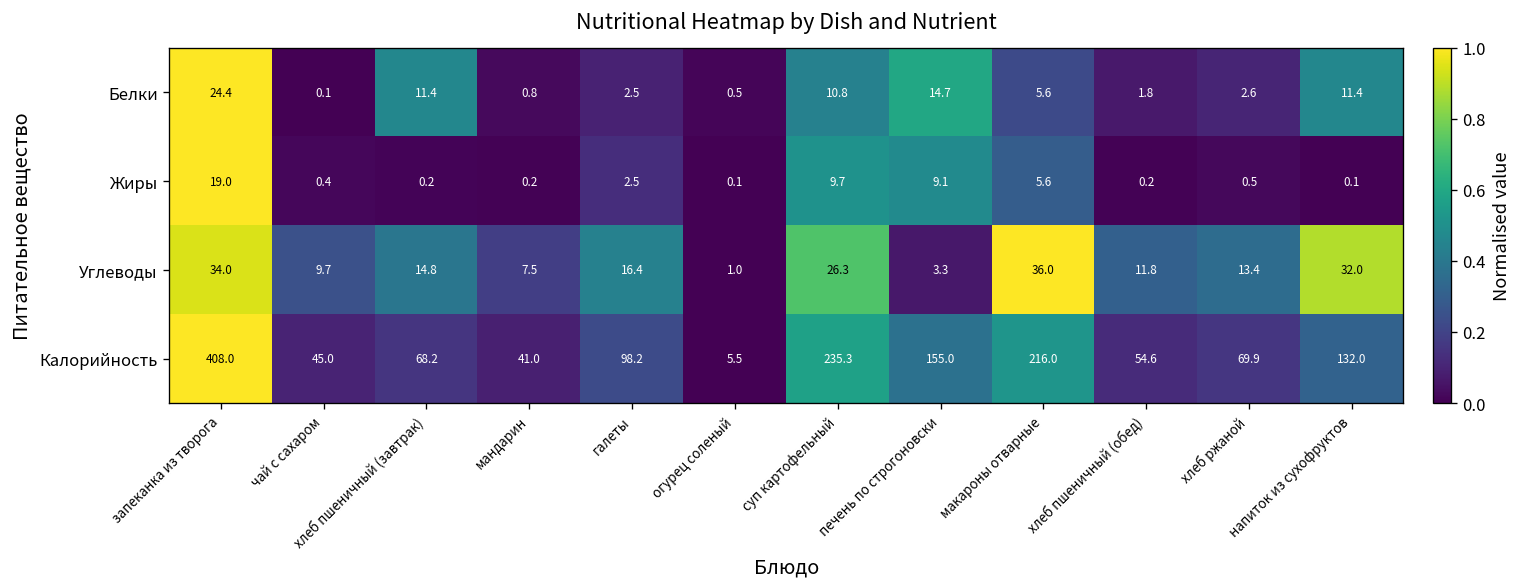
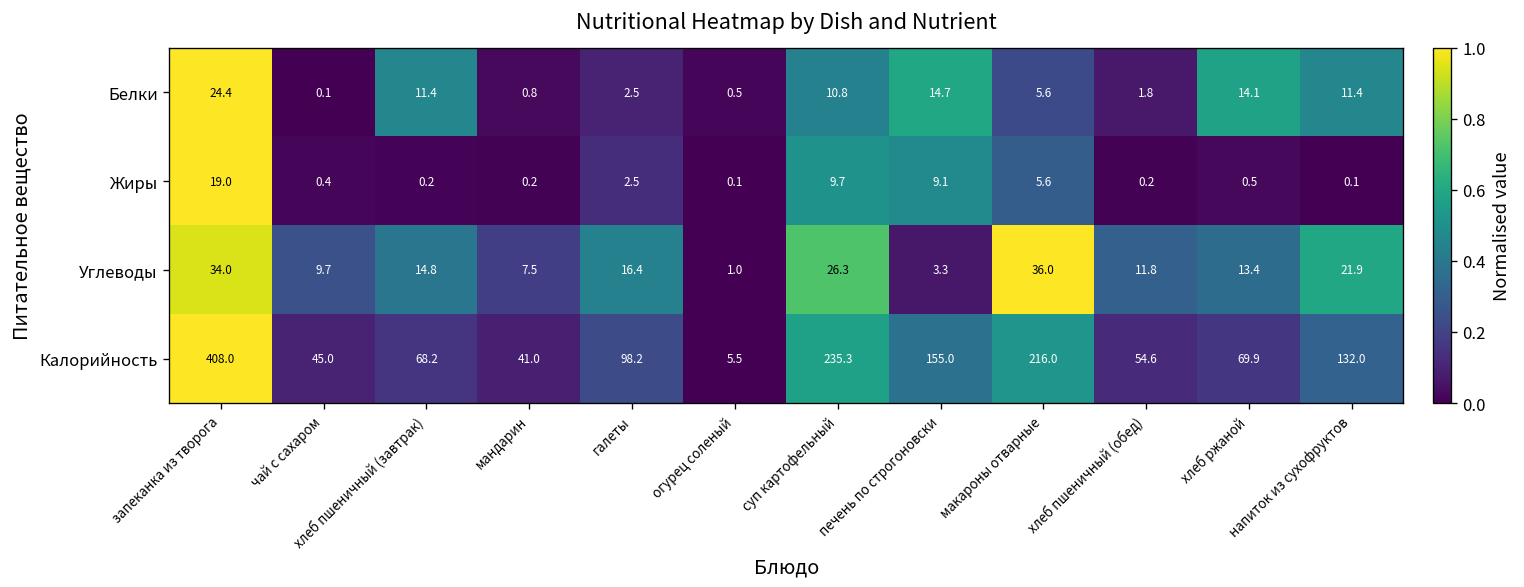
  {
    "Белки": {
      "запеканка из творога": 24.4,
      "чай с сахаром": 0.1,
      "хлеб пшеничный (завтрак)": 11.4,
      "мандарин": 0.8,
      "галеты": 2.5,
      "огурец соленый": 0.5,
      "суп картофельный": 10.8,
      "печень по строгоновски": 14.7,
      "макароны отварные": 5.6,
      "хлеб пшеничный (обед)": 1.8,
-     "хлеб ржаной": 2.6,
+     "хлеб ржаной": 14.1,
      "напиток из сухофруктов": 11.4
    },
    "Жиры": {
      "запеканка из творога": 19.0,
      "чай с сахаром": 0.4,
      "хлеб пшеничный (завтрак)": 0.2,
      "мандарин": 0.2,
      "галеты": 2.5,
      "огурец соленый": 0.1,
      "суп картофельный": 9.7,
      "печень по строгоновски": 9.1,
      "макароны отварные": 5.6,
      "хлеб пшеничный (обед)": 0.2,
      "хлеб ржаной": 0.5,
      "напиток из сухофруктов": 0.1
    },
    "Углеводы": {
      "запеканка из творога": 34.0,
      "чай с сахаром": 9.7,
      "хлеб пшеничный (завтрак)": 14.8,
      "мандарин": 7.5,
      "галеты": 16.4,
      "огурец соленый": 1.0,
      "суп картофельный": 26.3,
      "печень по строгоновски": 3.3,
      "макароны отварные": 36.0,
      "хлеб пшеничный (обед)": 11.8,
      "хлеб ржаной": 13.4,
-     "напиток из сухофруктов": 32.0
+     "напиток из сухофруктов": 21.9
    },
    "Калорийность": {
      "запеканка из творога": 408.0,
      "чай с сахаром": 45.0,
      "хлеб пшеничный (завтрак)": 68.2,
      "мандарин": 41.0,
      "галеты": 98.2,
      "огурец соленый": 5.5,
      "суп картофельный": 235.3,
      "печень по строгоновски": 155.0,
      "макароны отварные": 216.0,
      "хлеб пшеничный (обед)": 54.6,
      "хлеб ржаной": 69.9,
      "напиток из сухофруктов": 132.0
    }
  }
